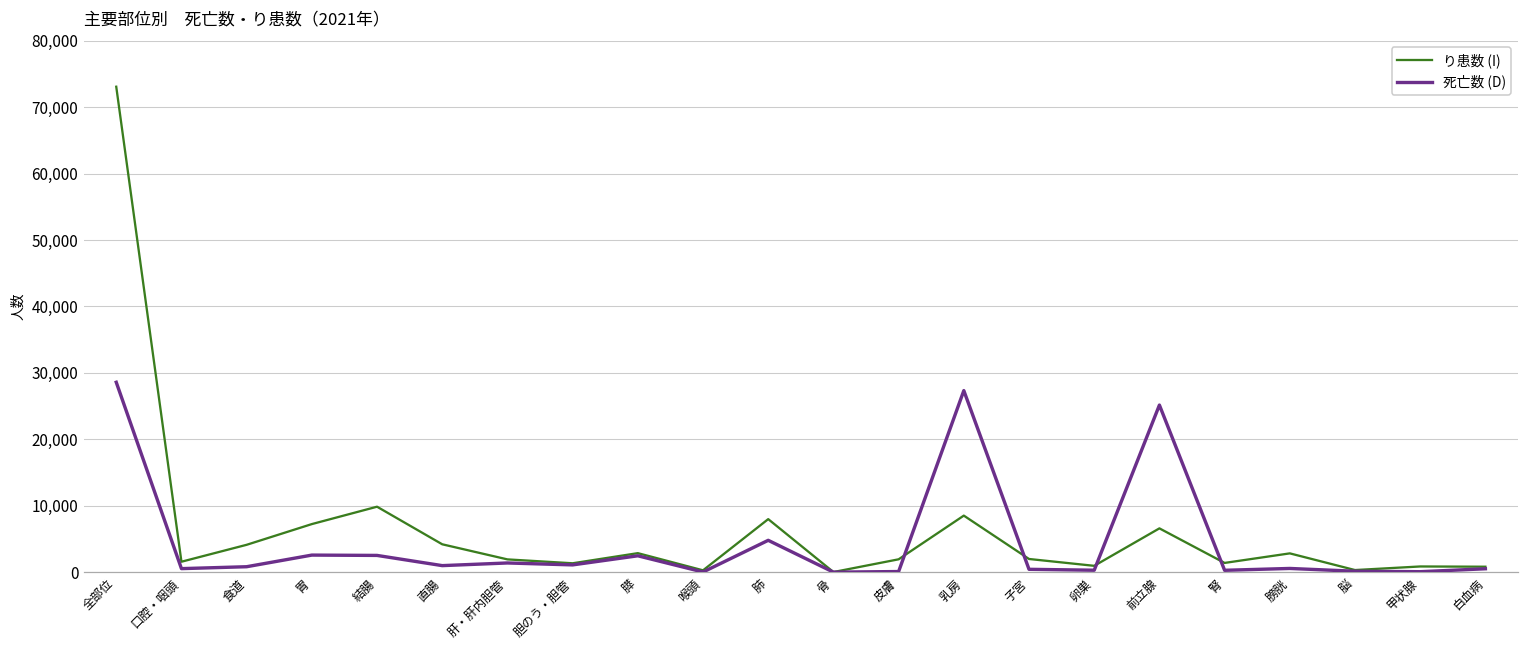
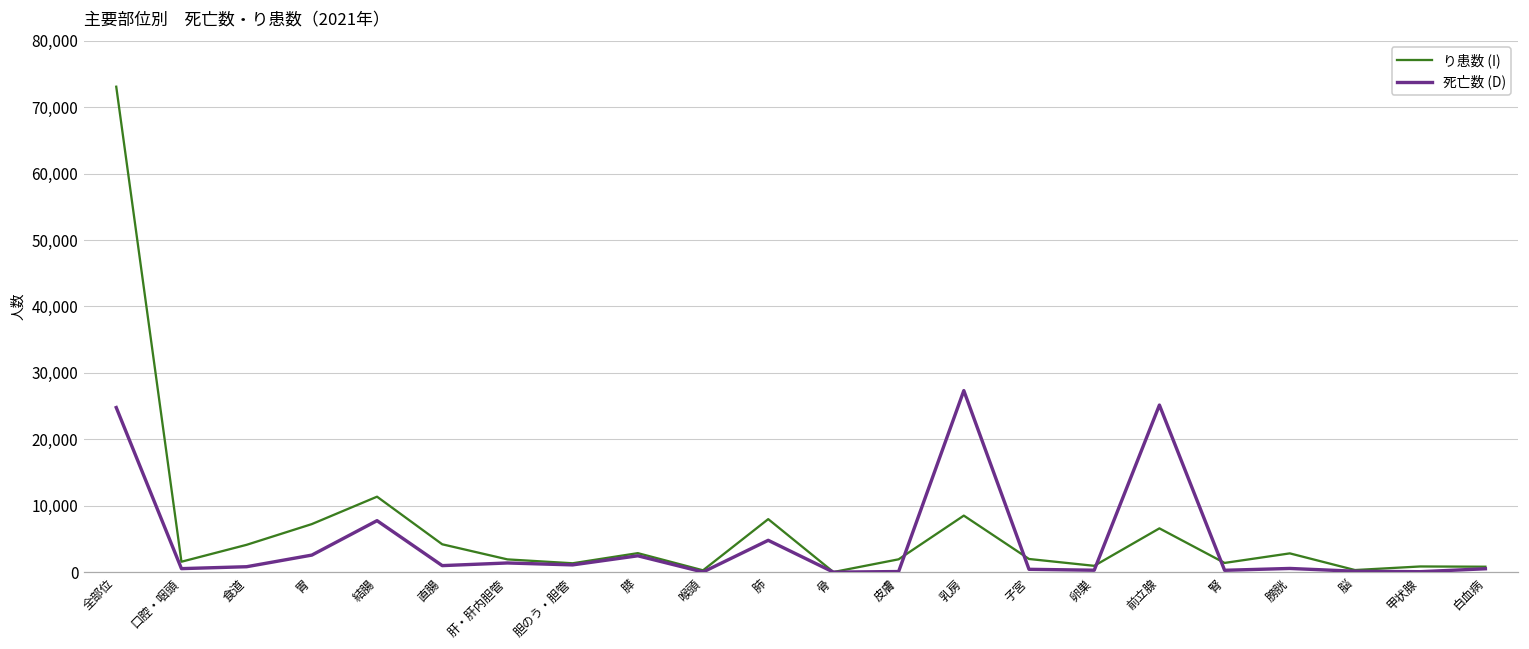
  {
    "り患数 (I)": {
      "全部位": "73,000",
      "口腔・咽頭": "2,000",
      "食道": "4,000",
      "胃": "7,000",
-     "結腸": "10,000",
+     "結腸": "11,000",
      "直腸": "4,000",
      "肝・肝内胆管": "2,000",
      "肺": "8,000",
      "皮膚": "2,000",
      "乳房": "9,000",
      "子宮": "2,000",
      "卵巣": "1,000",
      "前立腺": "7,000",
      "腎": "1,000",
      "膀胱": "3,000",
      "甲状腺": "1,000"
    },
    "死亡数 (D)": {
-     "全部位": "29,000",
+     "全部位": "25,000",
      "口腔・咽頭": "1,000",
      "食道": "1,000",
      "胃": "3,000",
-     "結腸": "3,000",
+     "結腸": "8,000",
      "直腸": "1,000",
      "肝・肝内胆管": "1,000",
      "肺": "5,000",
      "皮膚": "0",
      "乳房": "27,000",
      "子宮": "0",
      "卵巣": "0",
      "前立腺": "25,000",
      "腎": "0",
      "膀胱": "1,000",
      "甲状腺": "0"
    }
  }
